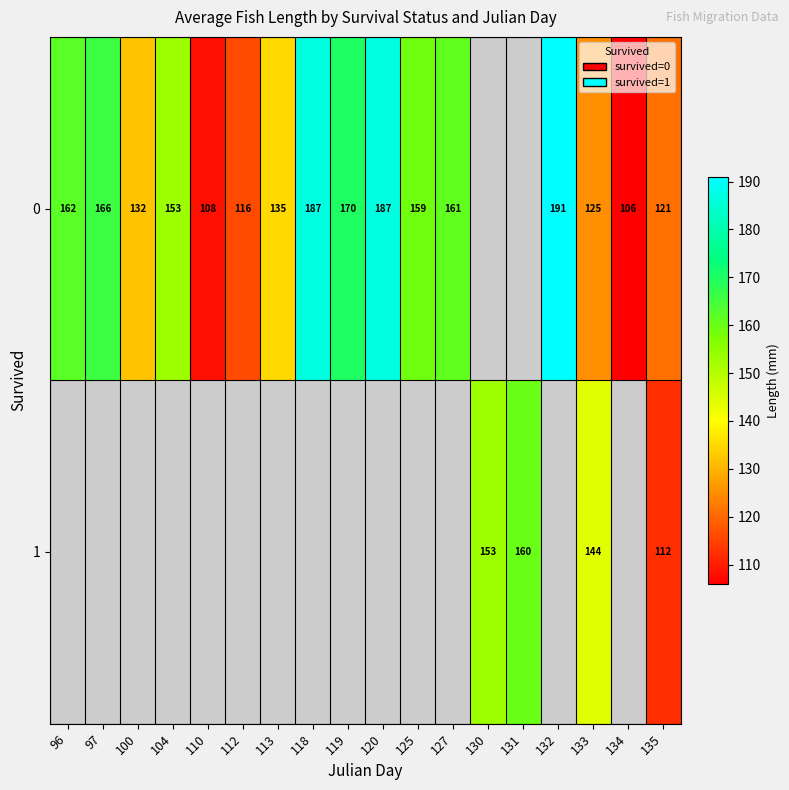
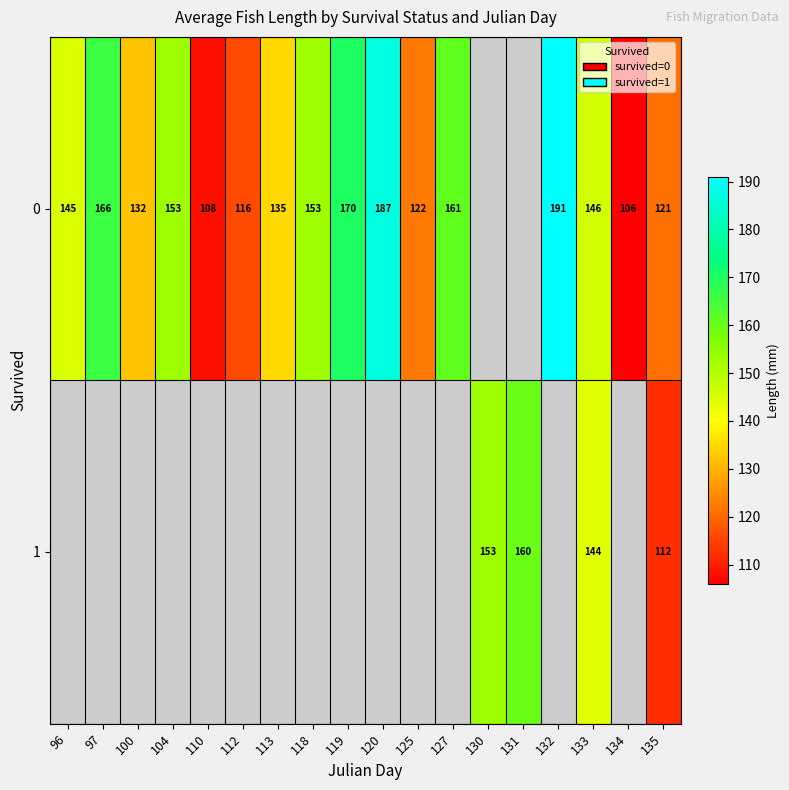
  {
    "0": {
-     "96": 162,
+     "96": 145,
      "97": 166,
      "100": 132,
      "104": 153,
      "110": 108,
      "112": 116,
      "113": 135,
-     "118": 187,
+     "118": 153,
      "119": 170,
      "120": 187,
-     "125": 159,
+     "125": 122,
      "127": 161,
      "132": 191,
-     "133": 125,
+     "133": 146,
      "134": 106,
      "135": 121
    },
    "1": {
      "130": 153,
      "131": 160,
      "133": 144,
      "135": 112
    }
  }
